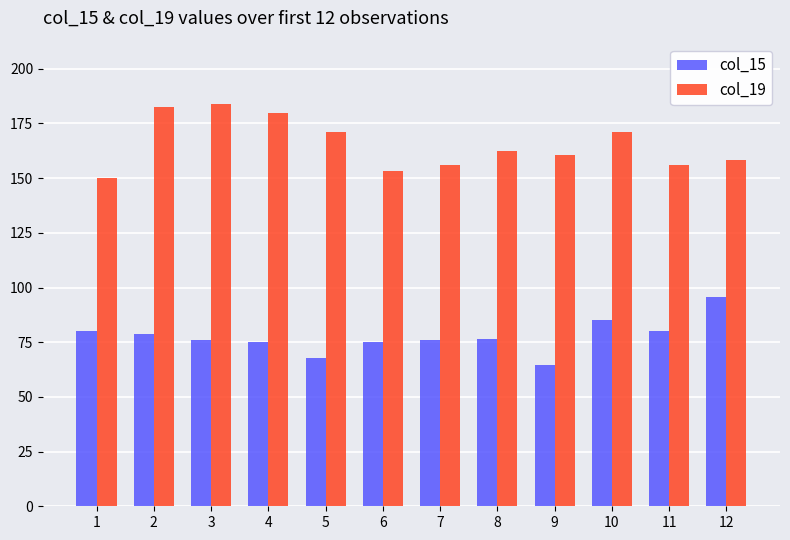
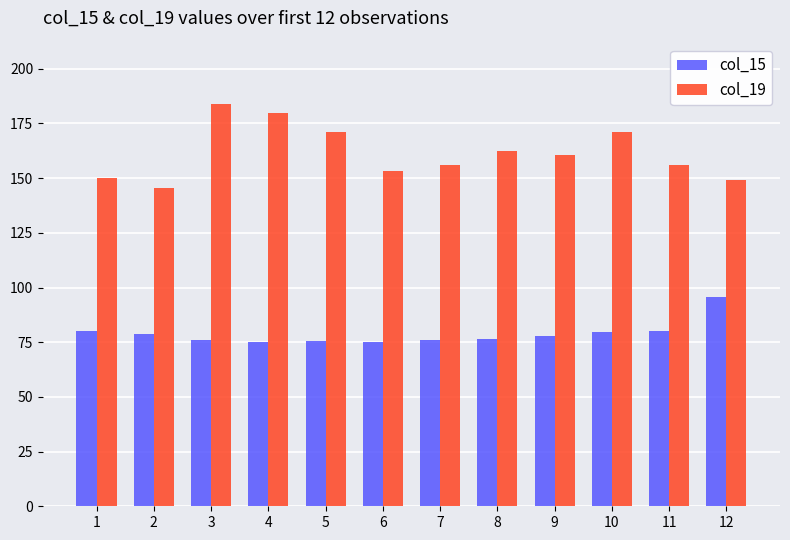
  {
    "col_15": {
      "1": 80,
      "2": 79,
      "3": 76,
      "4": 75,
-     "5": 68,
+     "5": 76,
      "6": 75,
      "7": 76,
      "8": 76,
-     "9": 65,
-     "10": 85,
+     "9": 78,
+     "10": 80,
      "11": 80,
      "12": 96
    },
    "col_19": {
      "1": 150,
-     "2": 182,
+     "2": 146,
      "3": 184,
      "4": 180,
      "5": 171,
      "6": 153,
      "7": 156,
      "8": 162,
      "9": 161,
      "10": 171,
      "11": 156,
-     "12": 158
+     "12": 149
    }
  }
